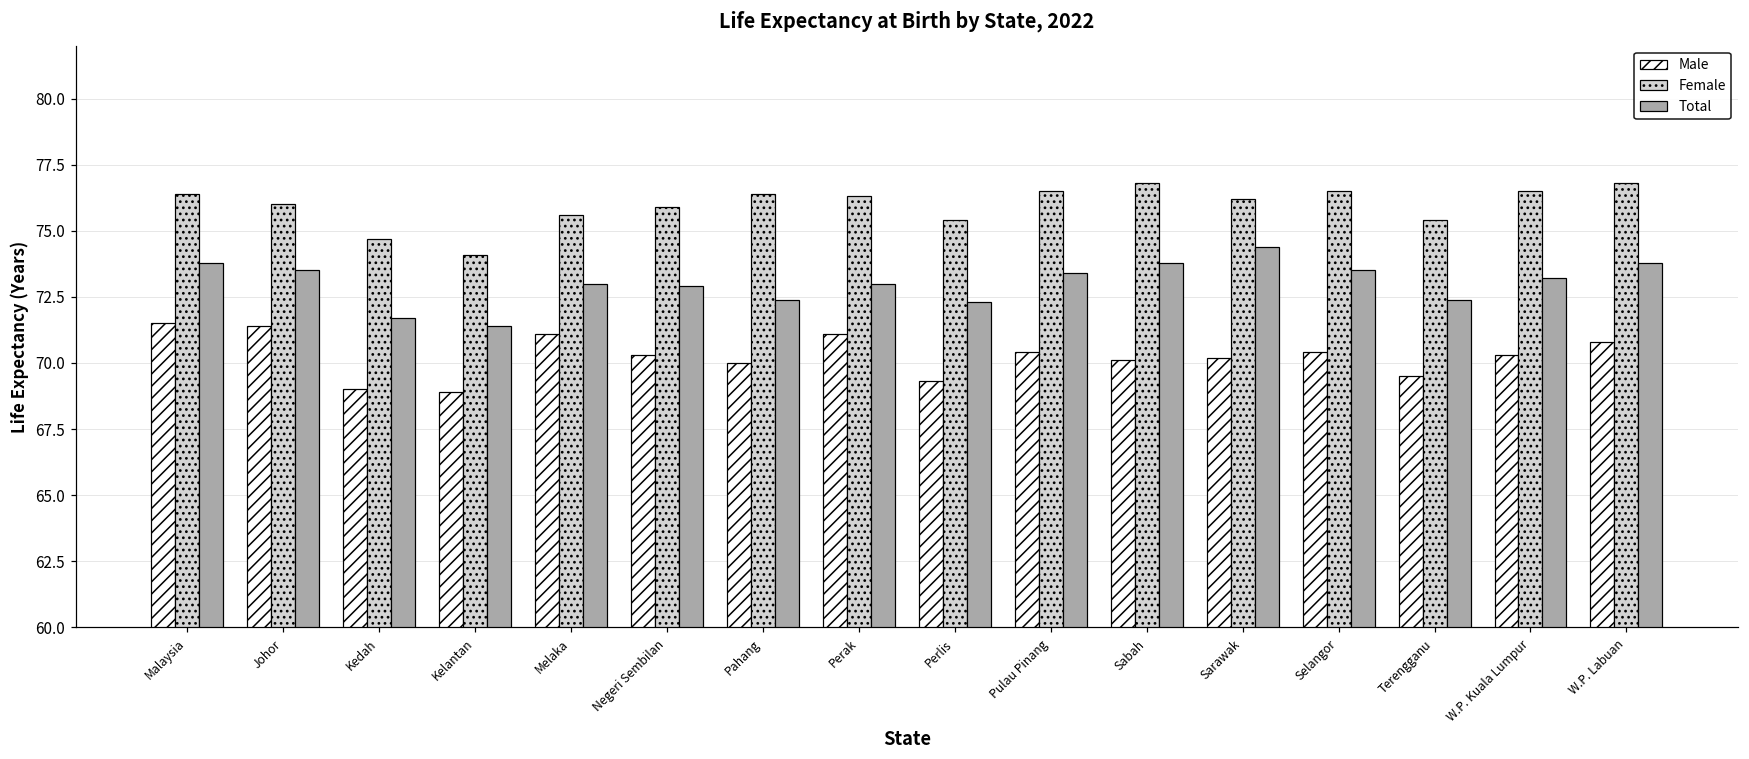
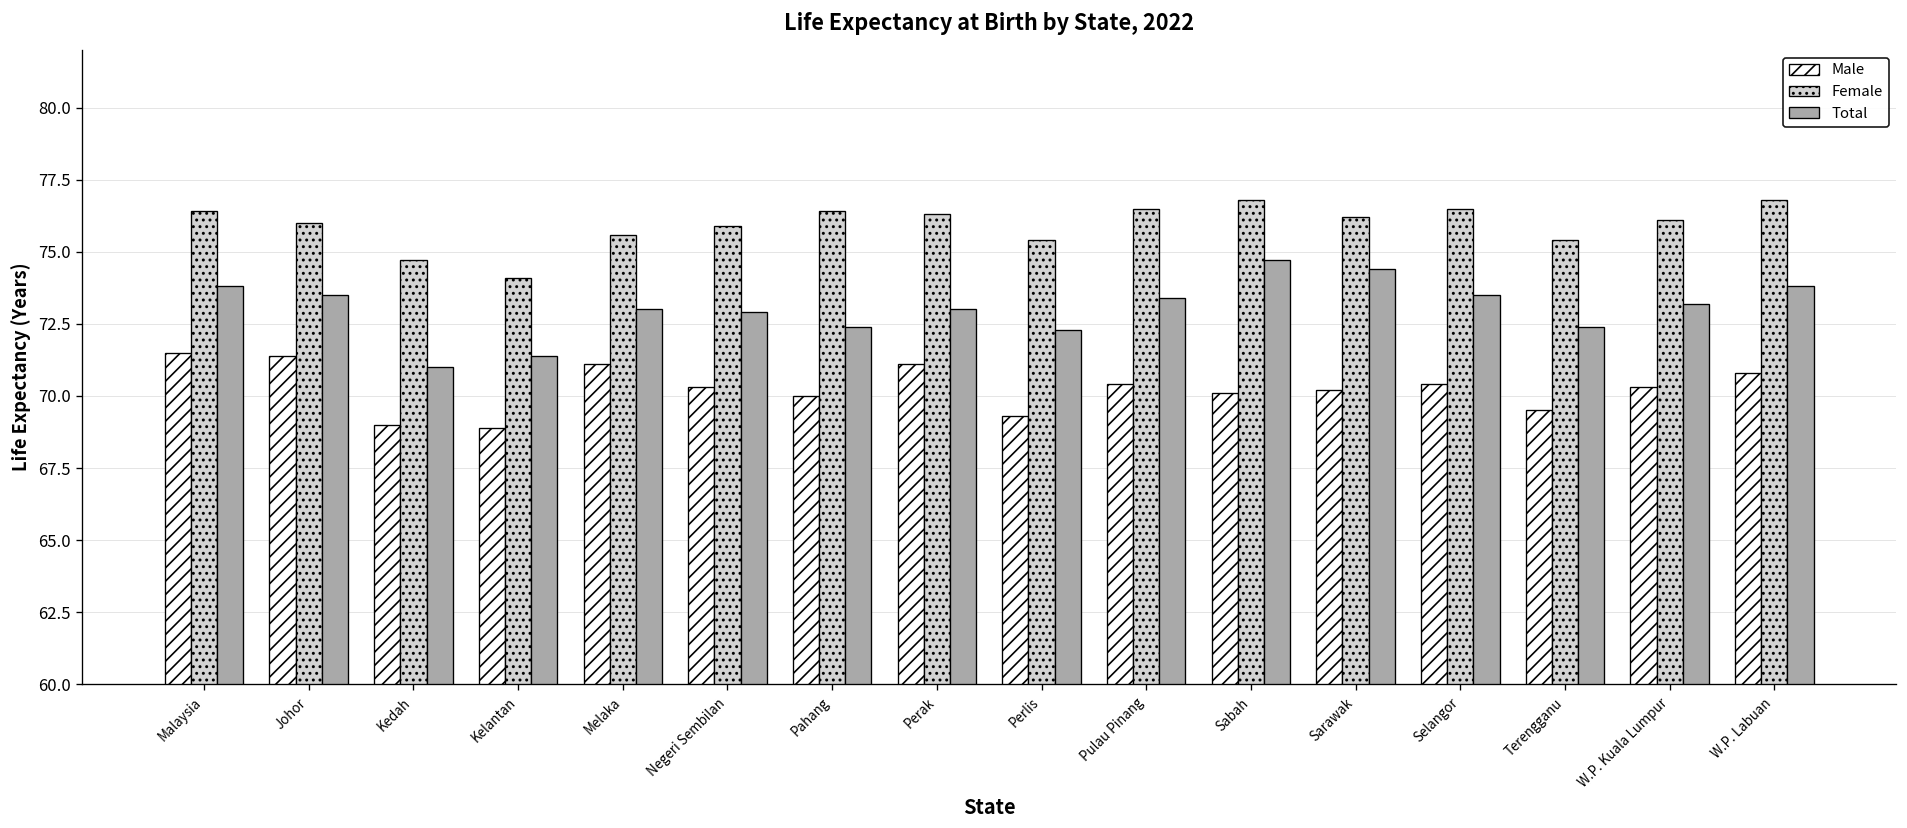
  {
    "Male": {
      "Malaysia": 71.5,
      "Johor": 71.4,
      "Kedah": 69.0,
      "Kelantan": 68.9,
      "Melaka": 71.1,
      "Negeri Sembilan": 70.3,
      "Pahang": 70.0,
      "Perak": 71.1,
      "Perlis": 69.3,
      "Pulau Pinang": 70.4,
      "Sabah": 70.1,
      "Sarawak": 70.2,
      "Selangor": 70.4,
      "Terengganu": 69.5,
      "W.P. Kuala Lumpur": 70.3,
      "W.P. Labuan": 70.8
    },
    "Female": {
      "Malaysia": 76.4,
      "Johor": 76.0,
      "Kedah": 74.7,
      "Kelantan": 74.1,
      "Melaka": 75.6,
      "Negeri Sembilan": 75.9,
      "Pahang": 76.4,
      "Perak": 76.3,
      "Perlis": 75.4,
      "Pulau Pinang": 76.5,
      "Sabah": 76.8,
      "Sarawak": 76.2,
      "Selangor": 76.5,
      "Terengganu": 75.4,
-     "W.P. Kuala Lumpur": 76.5,
+     "W.P. Kuala Lumpur": 76.1,
      "W.P. Labuan": 76.8
    },
    "Total": {
      "Malaysia": 73.8,
      "Johor": 73.5,
-     "Kedah": 71.7,
+     "Kedah": 71.0,
      "Kelantan": 71.4,
      "Melaka": 73.0,
      "Negeri Sembilan": 72.9,
      "Pahang": 72.4,
      "Perak": 73.0,
      "Perlis": 72.3,
      "Pulau Pinang": 73.4,
-     "Sabah": 73.8,
+     "Sabah": 74.7,
      "Sarawak": 74.4,
      "Selangor": 73.5,
      "Terengganu": 72.4,
      "W.P. Kuala Lumpur": 73.2,
      "W.P. Labuan": 73.8
    }
  }
